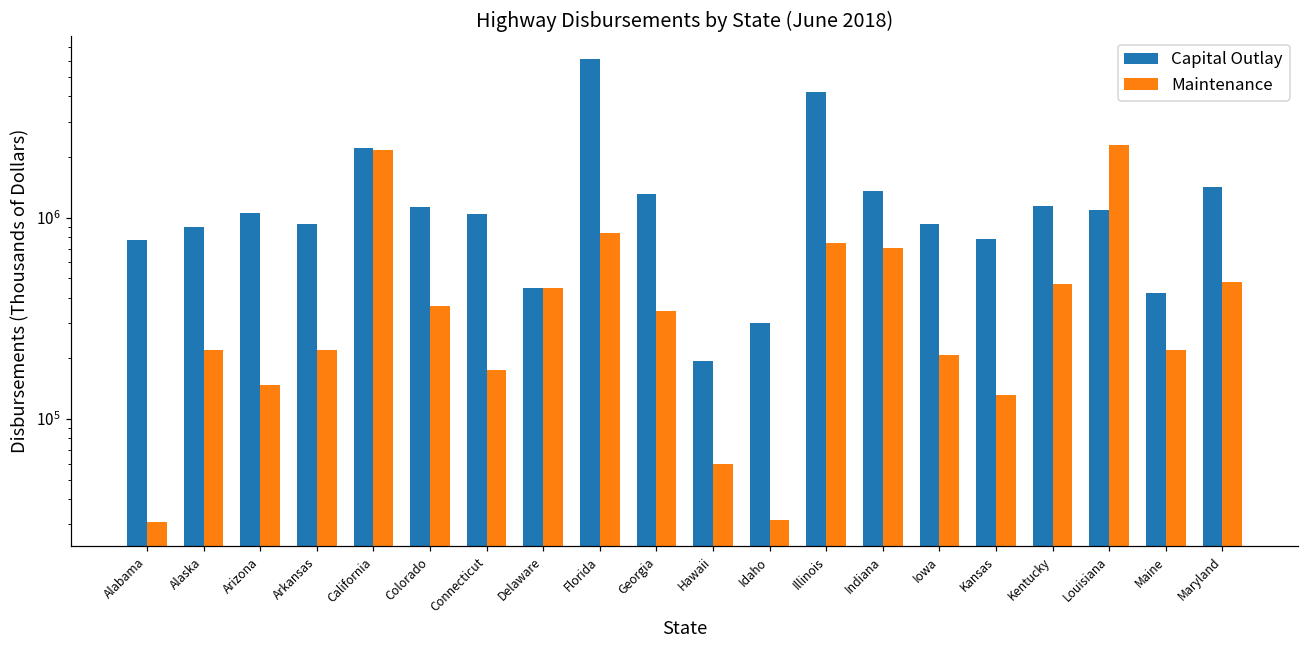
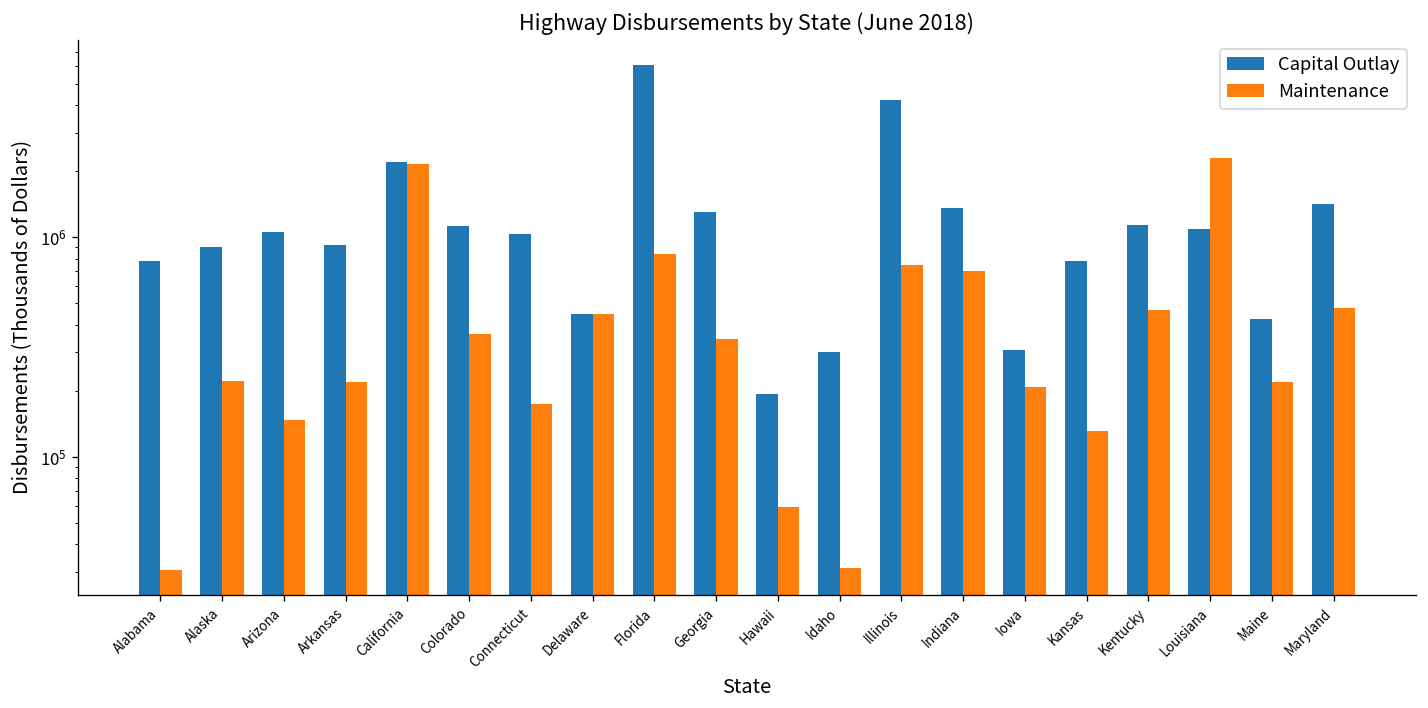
  {
    "Capital Outlay": {
      "Alabama": 780000,
      "Alaska": 900000,
      "Arizona": 1100000,
      "Arkansas": 900000,
      "California": 2200000,
      "Colorado": 1100000,
      "Connecticut": 1000000,
      "Delaware": 450000,
      "Florida": 6100000,
      "Georgia": 1300000,
      "Hawaii": 190000,
      "Idaho": 300000,
      "Illinois": 4200000,
      "Indiana": 1400000,
-     "Iowa": 900000,
+     "Iowa": 310000,
      "Kansas": 780000,
      "Kentucky": 1100000,
      "Louisiana": 1100000,
      "Maine": 420000,
      "Maryland": 1400000
    },
    "Maintenance": {
      "Alabama": 31000,
      "Alaska": 220000,
      "Arizona": 150000,
      "Arkansas": 220000,
      "California": 2200000,
      "Colorado": 360000,
      "Connecticut": 170000,
      "Delaware": 450000,
      "Florida": 800000,
      "Georgia": 340000,
      "Hawaii": 59000,
      "Idaho": 31000,
      "Illinois": 750000,
      "Indiana": 700000,
      "Iowa": 210000,
      "Kansas": 130000,
      "Kentucky": 470000,
      "Louisiana": 2300000,
      "Maine": 220000,
      "Maryland": 480000
    }
  }
